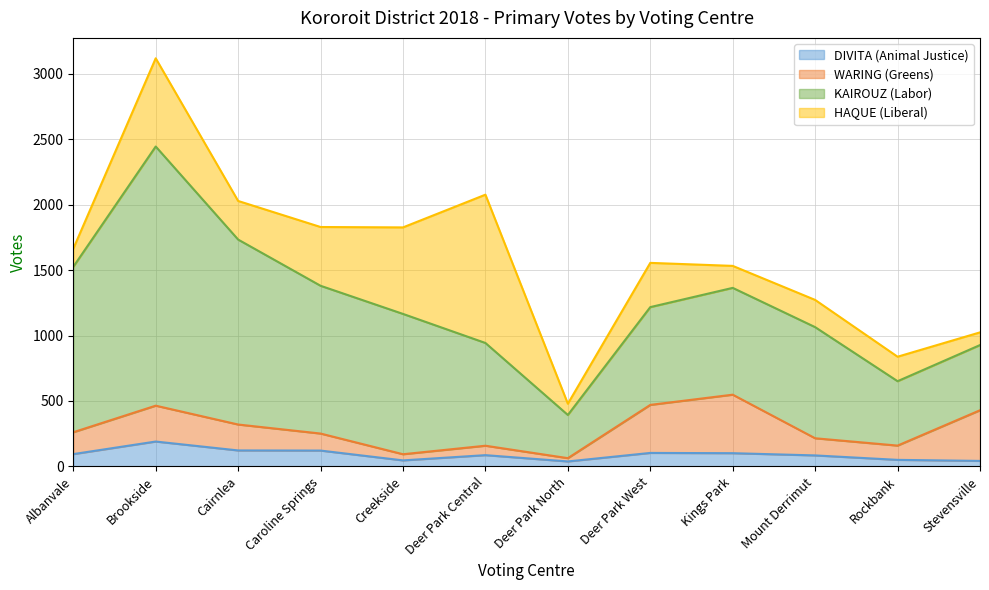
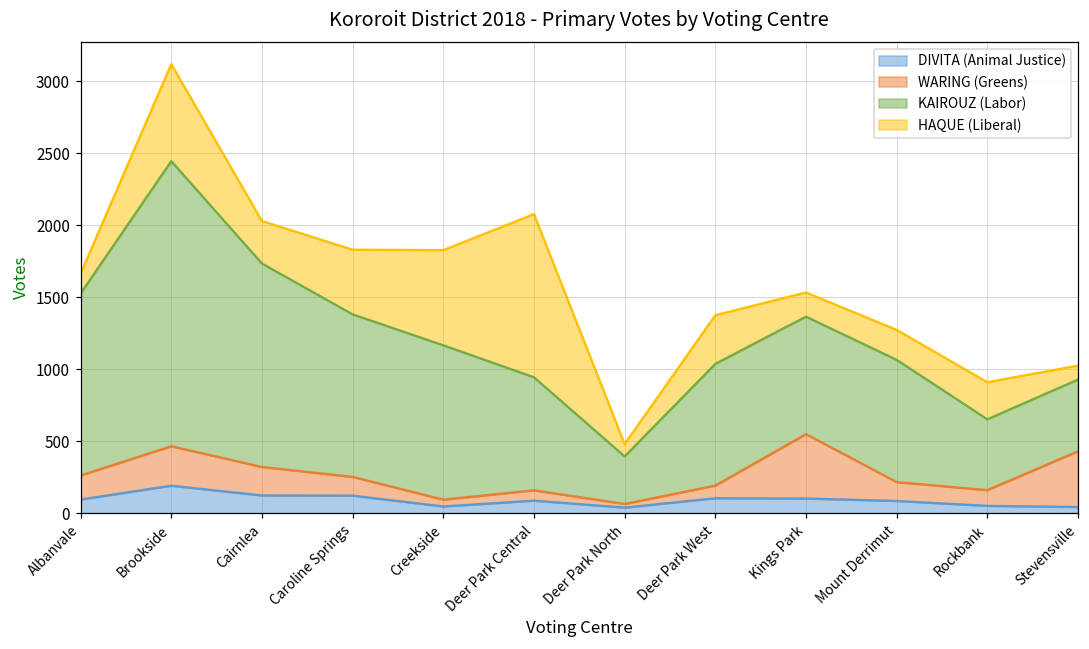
  {
    "DIVITA (Animal Justice)": {
      "Albanvale": 90,
      "Brookside": 190,
      "Cairnlea": 120,
      "Caroline Springs": 120,
      "Creekside": 50,
      "Deer Park Central": 90,
      "Deer Park North": 40,
      "Deer Park West": 100,
      "Kings Park": 100,
      "Mount Derrimut": 80,
      "Rockbank": 50,
      "Stevensville": 40
    },
    "WARING (Greens)": {
      "Albanvale": 170,
      "Brookside": 270,
      "Cairnlea": 200,
      "Caroline Springs": 130,
      "Creekside": 50,
      "Deer Park Central": 70,
      "Deer Park North": 30,
-     "Deer Park West": 370,
+     "Deer Park West": 90,
      "Kings Park": 450,
      "Mount Derrimut": 130,
      "Rockbank": 110,
      "Stevensville": 390
    },
    "KAIROUZ (Labor)": {
      "Albanvale": 1260,
      "Brookside": 1980,
      "Cairnlea": 1410,
      "Caroline Springs": 1130,
      "Creekside": 1070,
      "Deer Park Central": 790,
      "Deer Park North": 330,
-     "Deer Park West": 750,
+     "Deer Park West": 850,
      "Kings Park": 820,
      "Mount Derrimut": 850,
      "Rockbank": 490,
      "Stevensville": 500
    },
    "HAQUE (Liberal)": {
      "Albanvale": 140,
      "Brookside": 670,
      "Cairnlea": 300,
      "Caroline Springs": 450,
      "Creekside": 660,
      "Deer Park Central": 1130,
      "Deer Park North": 90,
      "Deer Park West": 340,
      "Kings Park": 170,
      "Mount Derrimut": 210,
-     "Rockbank": 190,
+     "Rockbank": 260,
      "Stevensville": 100
    }
  }
